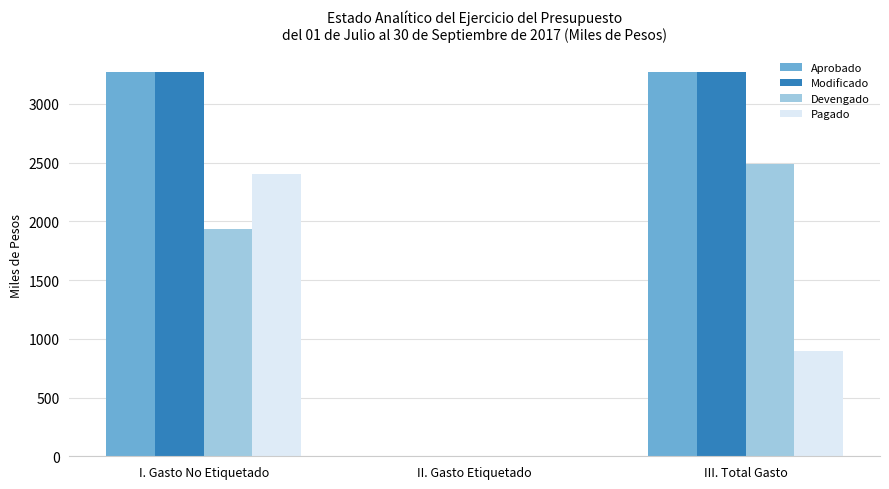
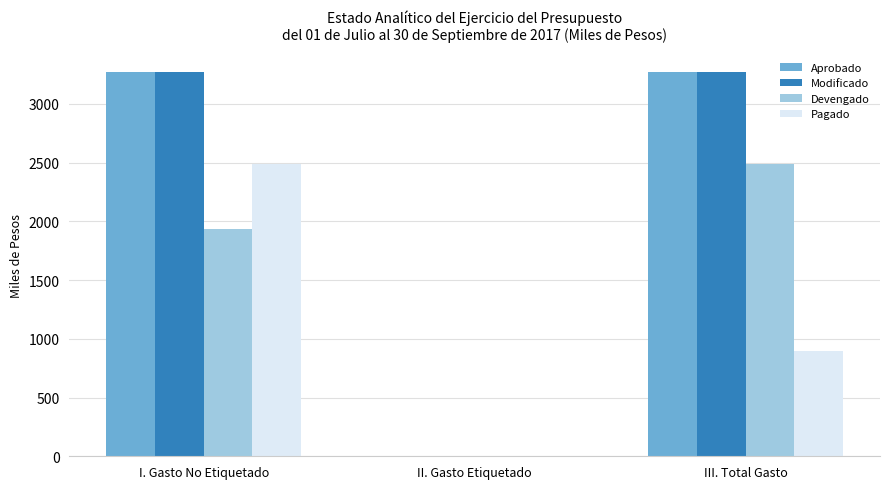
  {
    "Modificado": {
      "I. Gasto No Etiquetado": 3270,
      "II. Gasto Etiquetado": 0,
      "III. Total Gasto": 3270
    },
    "Pagado": {
-     "I. Gasto No Etiquetado": 2400,
+     "I. Gasto No Etiquetado": 2490,
      "II. Gasto Etiquetado": 0,
      "III. Total Gasto": 900
    }
  }
